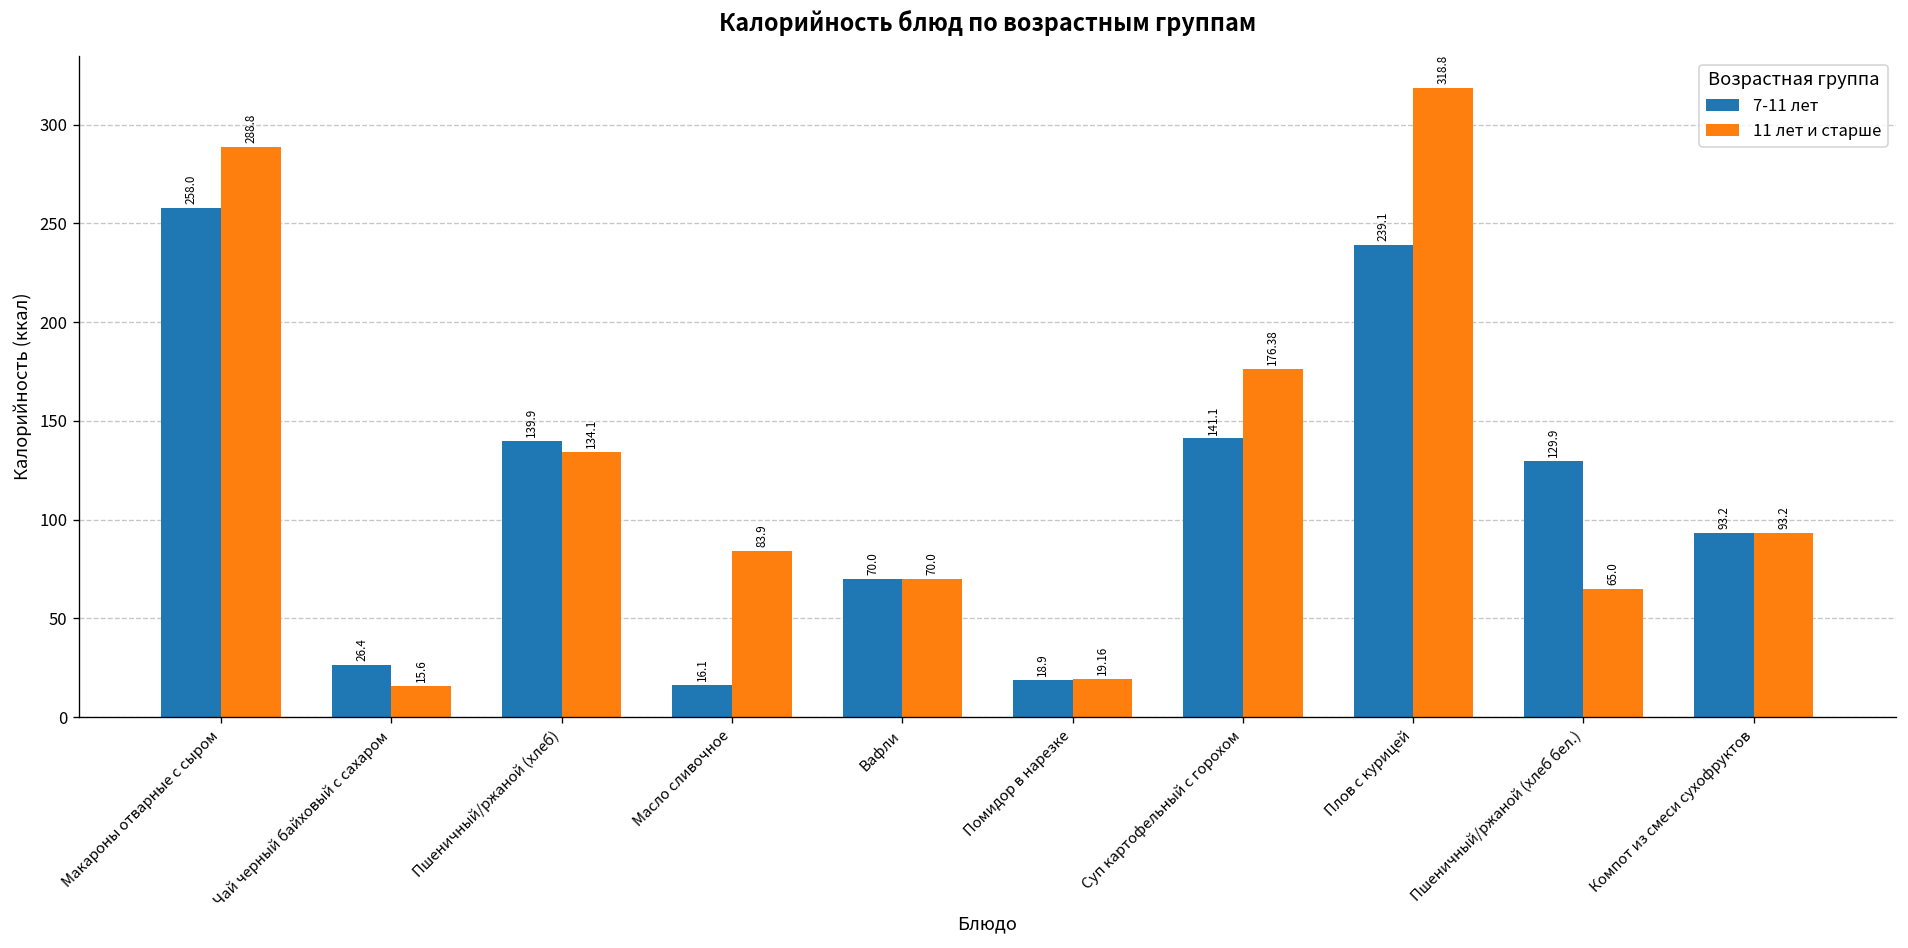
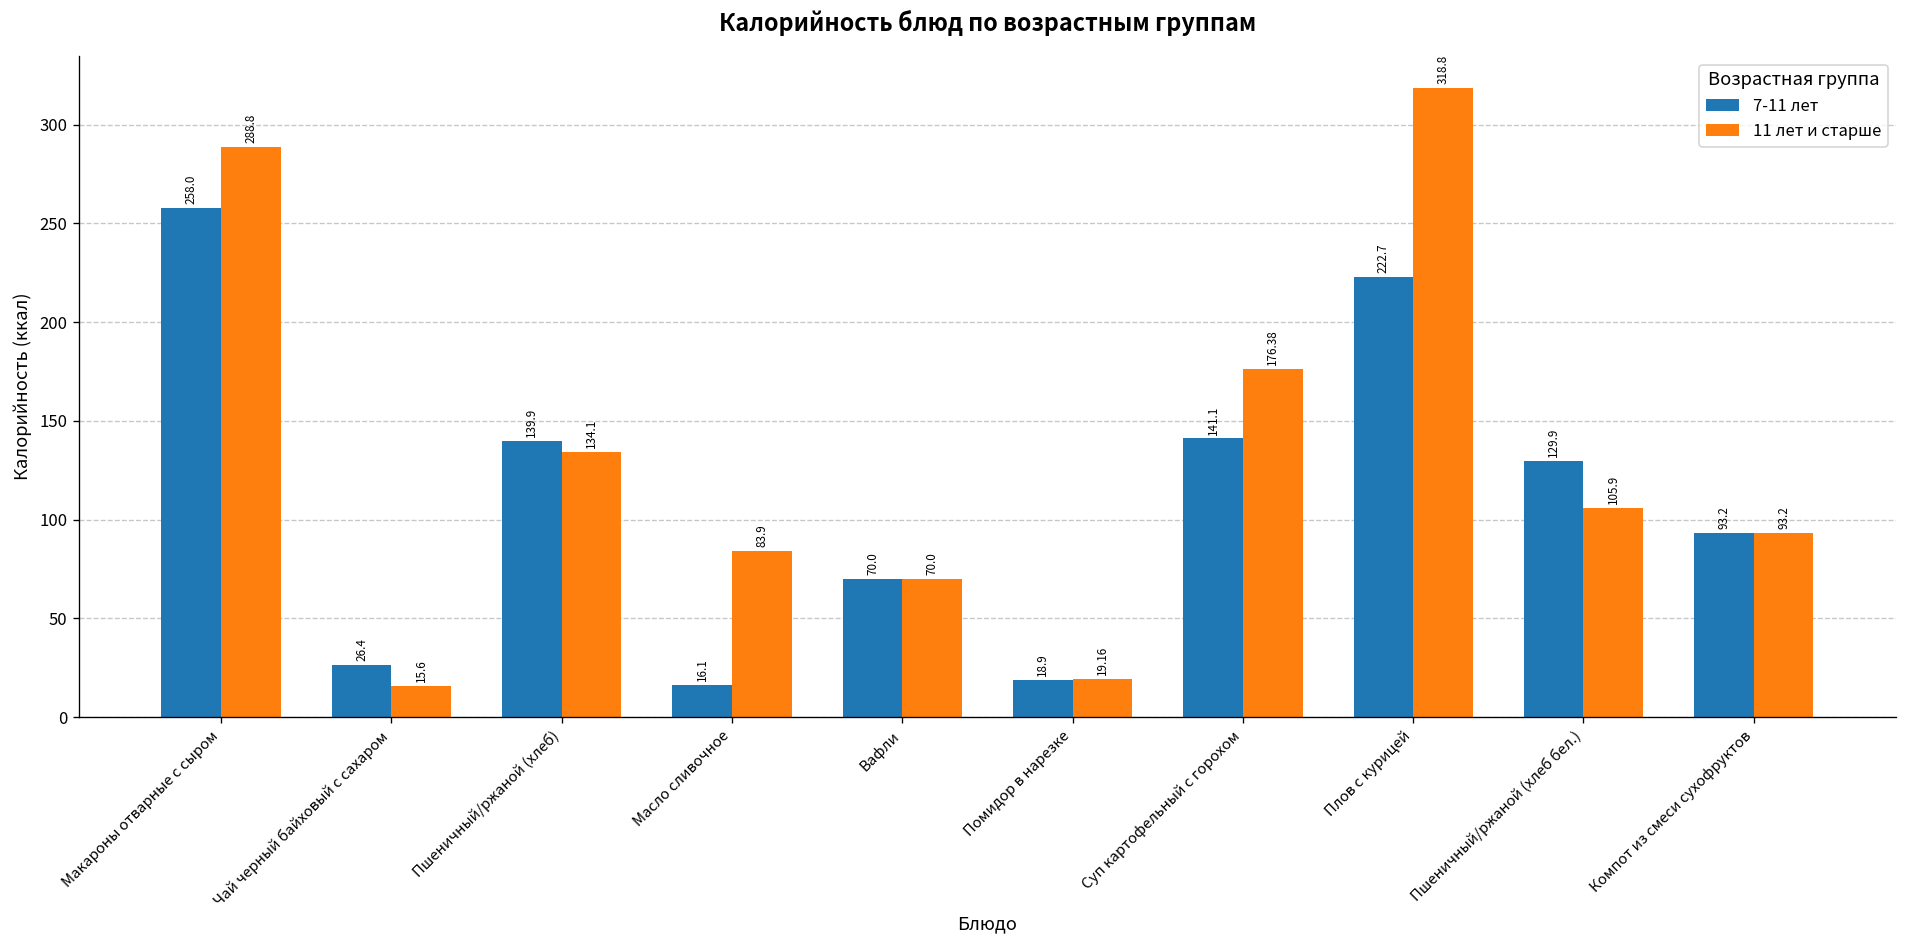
  {
    "7-11 лет": {
      "Макароны отварные с сыром": 258.0,
      "Чай черный байховый с сахаром": 26.4,
      "Пшеничный/ржаной (хлеб)": 139.9,
      "Масло сливочное": 16.1,
      "Вафли": 70.0,
      "Помидор в нарезке": 18.9,
      "Суп картофельный с горохом": 141.1,
-     "Плов с курицей": 239.1,
+     "Плов с курицей": 222.7,
      "Пшеничный/ржаной (хлеб бел.)": 129.9,
      "Компот из смеси сухофруктов": 93.2
    },
    "11 лет и старше": {
      "Макароны отварные с сыром": 288.8,
      "Чай черный байховый с сахаром": 15.6,
      "Пшеничный/ржаной (хлеб)": 134.1,
      "Масло сливочное": 83.9,
      "Вафли": 70.0,
      "Помидор в нарезке": 19.16,
      "Суп картофельный с горохом": 176.38,
      "Плов с курицей": 318.8,
-     "Пшеничный/ржаной (хлеб бел.)": 65.0,
+     "Пшеничный/ржаной (хлеб бел.)": 105.9,
      "Компот из смеси сухофруктов": 93.2
    }
  }
